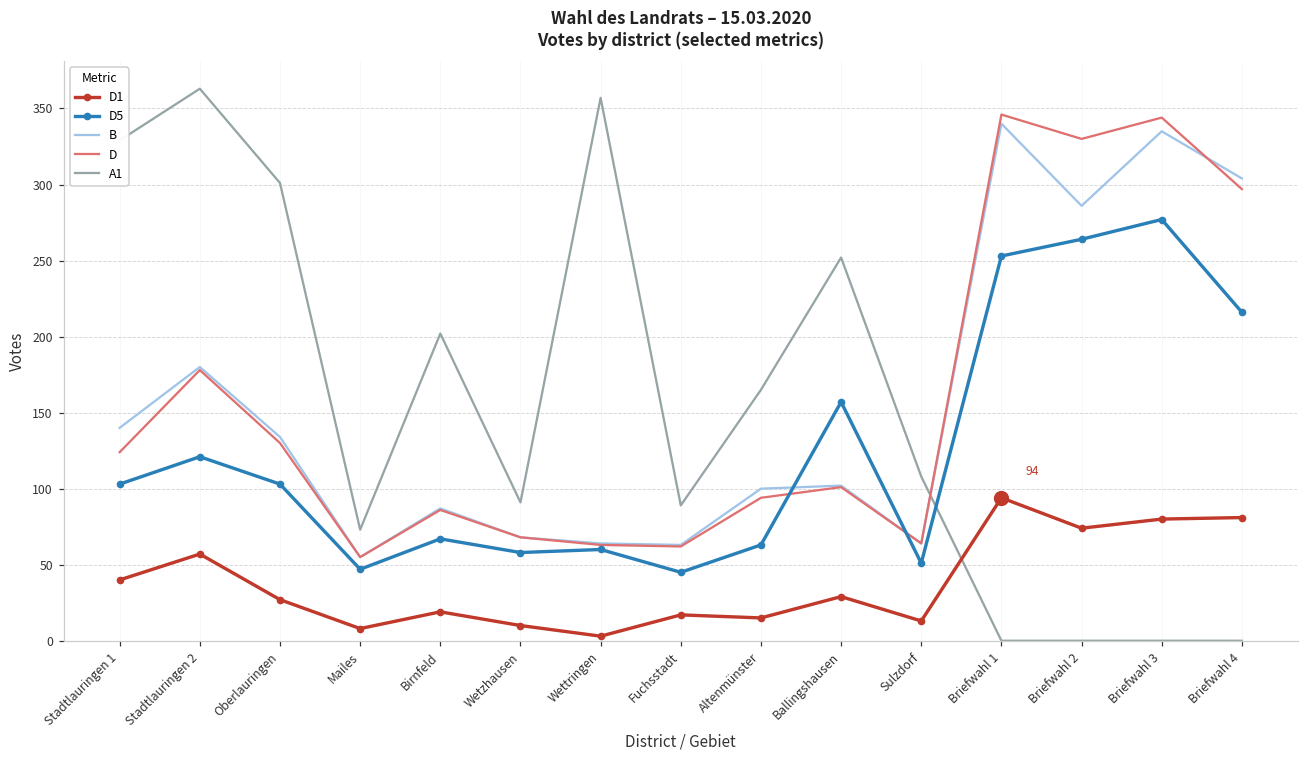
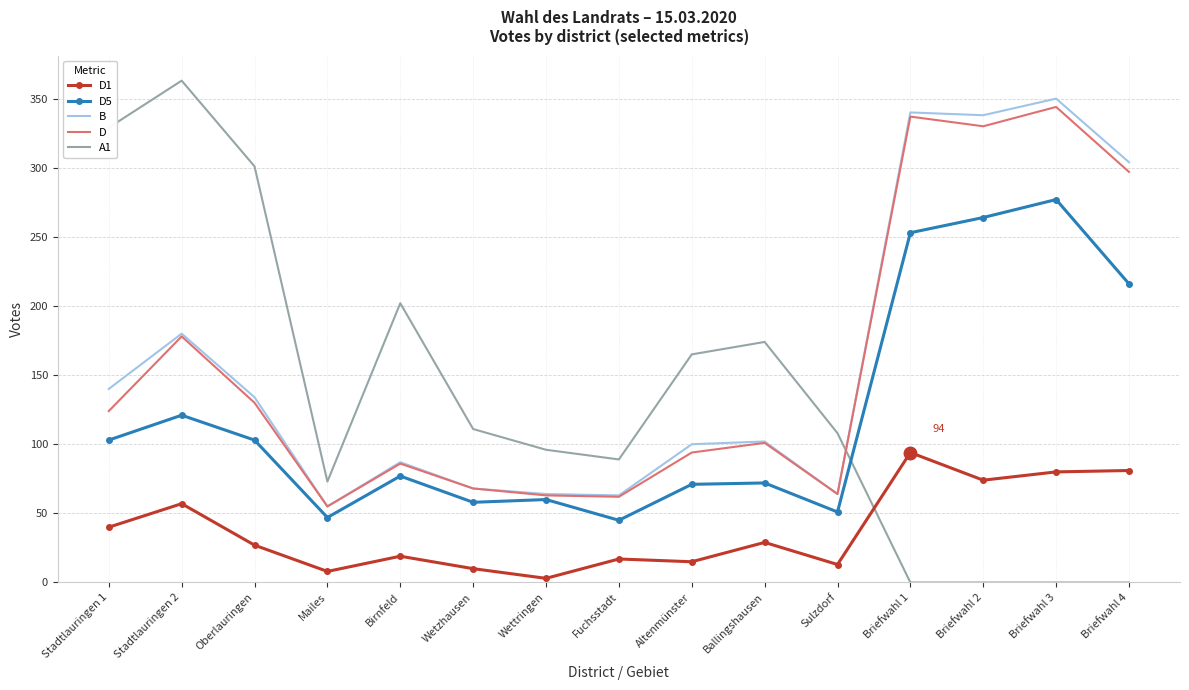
  {
    "D5": {
      "Stadtlauringen 1": 103,
      "Stadtlauringen 2": 121,
      "Oberlauringen": 103,
      "Mailes": 47,
-     "Birnfeld": 67,
+     "Birnfeld": 77,
      "Wetzhausen": 58,
      "Wettringen": 60,
      "Fuchsstadt": 45,
-     "Altenmünster": 63,
-     "Ballingshausen": 157,
+     "Altenmünster": 71,
+     "Ballingshausen": 72,
      "Sulzdorf": 51,
      "Briefwahl 1": 253,
      "Briefwahl 2": 264,
      "Briefwahl 3": 277,
      "Briefwahl 4": 216
    },
    "B": {
      "Stadtlauringen 1": 140,
      "Stadtlauringen 2": 180,
      "Oberlauringen": 134,
      "Altenmünster": 100,
      "Briefwahl 1": 340,
-     "Briefwahl 2": 286,
-     "Briefwahl 3": 335,
+     "Briefwahl 2": 338,
+     "Briefwahl 3": 350,
      "Briefwahl 4": 304
    },
    "D": {
      "Stadtlauringen 1": 124,
      "Stadtlauringen 2": 178,
      "Oberlauringen": 130,
      "Altenmünster": 94,
-     "Briefwahl 1": 346,
+     "Briefwahl 1": 337,
      "Briefwahl 2": 330,
      "Briefwahl 3": 344,
      "Briefwahl 4": 297
    },
    "A1": {
      "Stadtlauringen 2": 363,
      "Oberlauringen": 301,
      "Mailes": 73,
      "Birnfeld": 202,
-     "Wetzhausen": 91,
-     "Wettringen": 357,
+     "Wetzhausen": 111,
+     "Wettringen": 96,
      "Fuchsstadt": 89,
      "Altenmünster": 165,
-     "Ballingshausen": 252,
+     "Ballingshausen": 174,
      "Sulzdorf": 108,
      "Briefwahl 1": 0,
      "Briefwahl 2": 0,
      "Briefwahl 3": 0,
      "Briefwahl 4": 0
    }
  }
